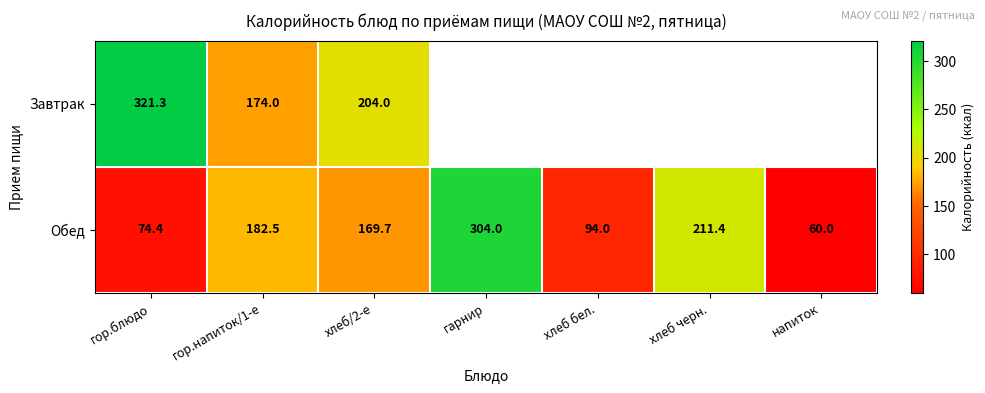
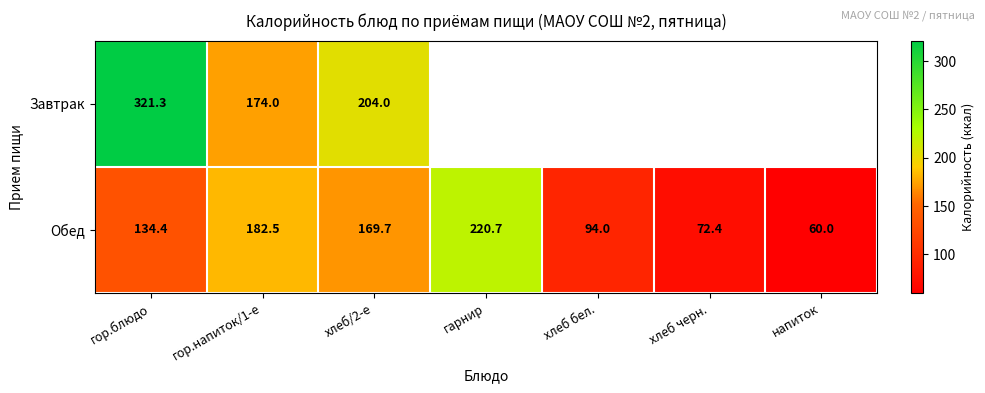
  {
    "Завтрак": {
      "гор.блюдо": 321.3,
      "гор.напиток/1-е": 174.0,
      "хлеб/2-е": 204.0
    },
    "Обед": {
-     "гор.блюдо": 74.4,
+     "гор.блюдо": 134.4,
      "гор.напиток/1-е": 182.5,
      "хлеб/2-е": 169.7,
-     "гарнир": 304.0,
+     "гарнир": 220.7,
      "хлеб бел.": 94.0,
-     "хлеб черн.": 211.4,
+     "хлеб черн.": 72.4,
      "напиток": 60.0
    }
  }
